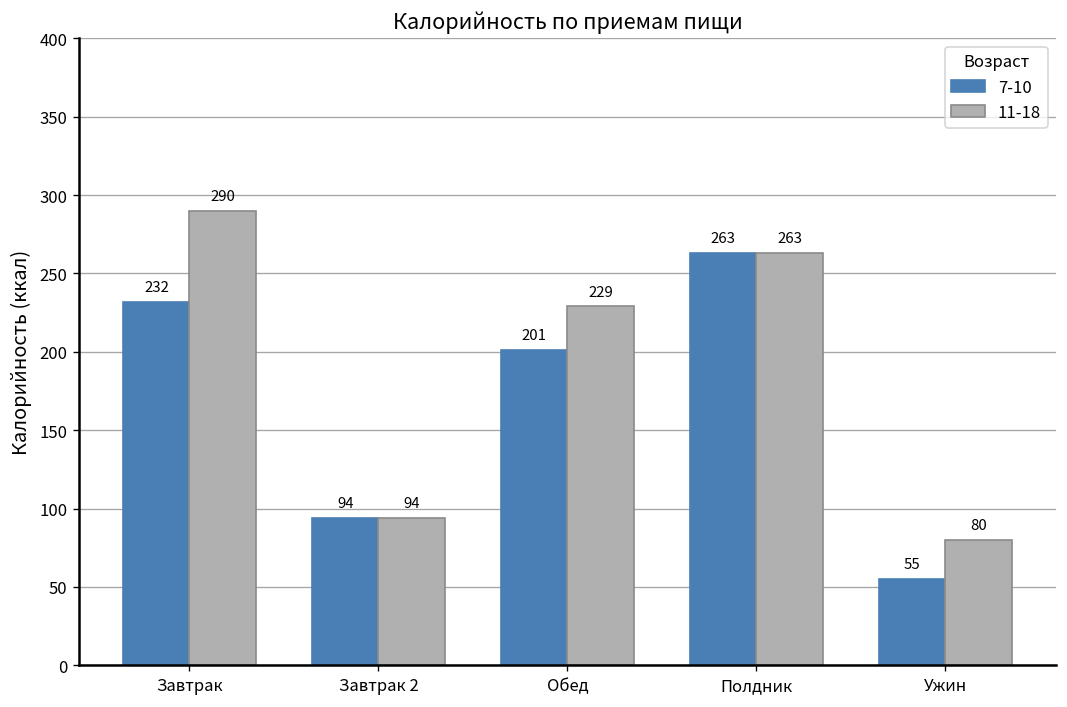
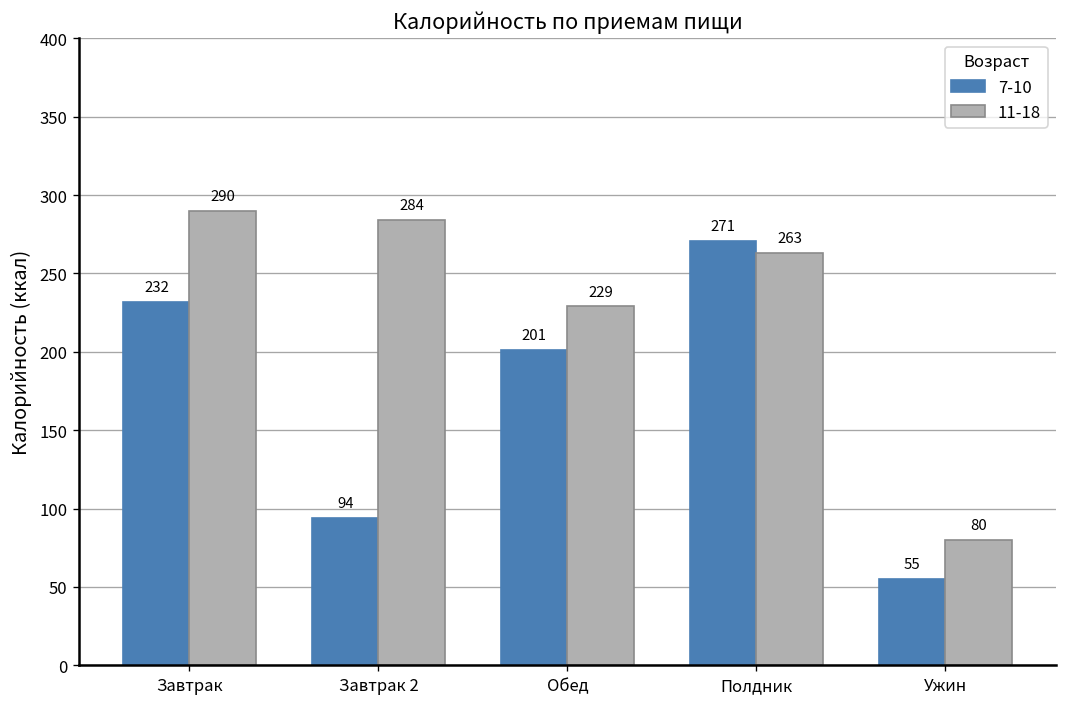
  {
    "7-10": {
      "Завтрак": 232,
      "Завтрак 2": 94,
      "Обед": 201,
-     "Полдник": 263,
+     "Полдник": 271,
      "Ужин": 55
    },
    "11-18": {
      "Завтрак": 290,
-     "Завтрак 2": 94,
+     "Завтрак 2": 284,
      "Обед": 229,
      "Полдник": 263,
      "Ужин": 80
    }
  }
